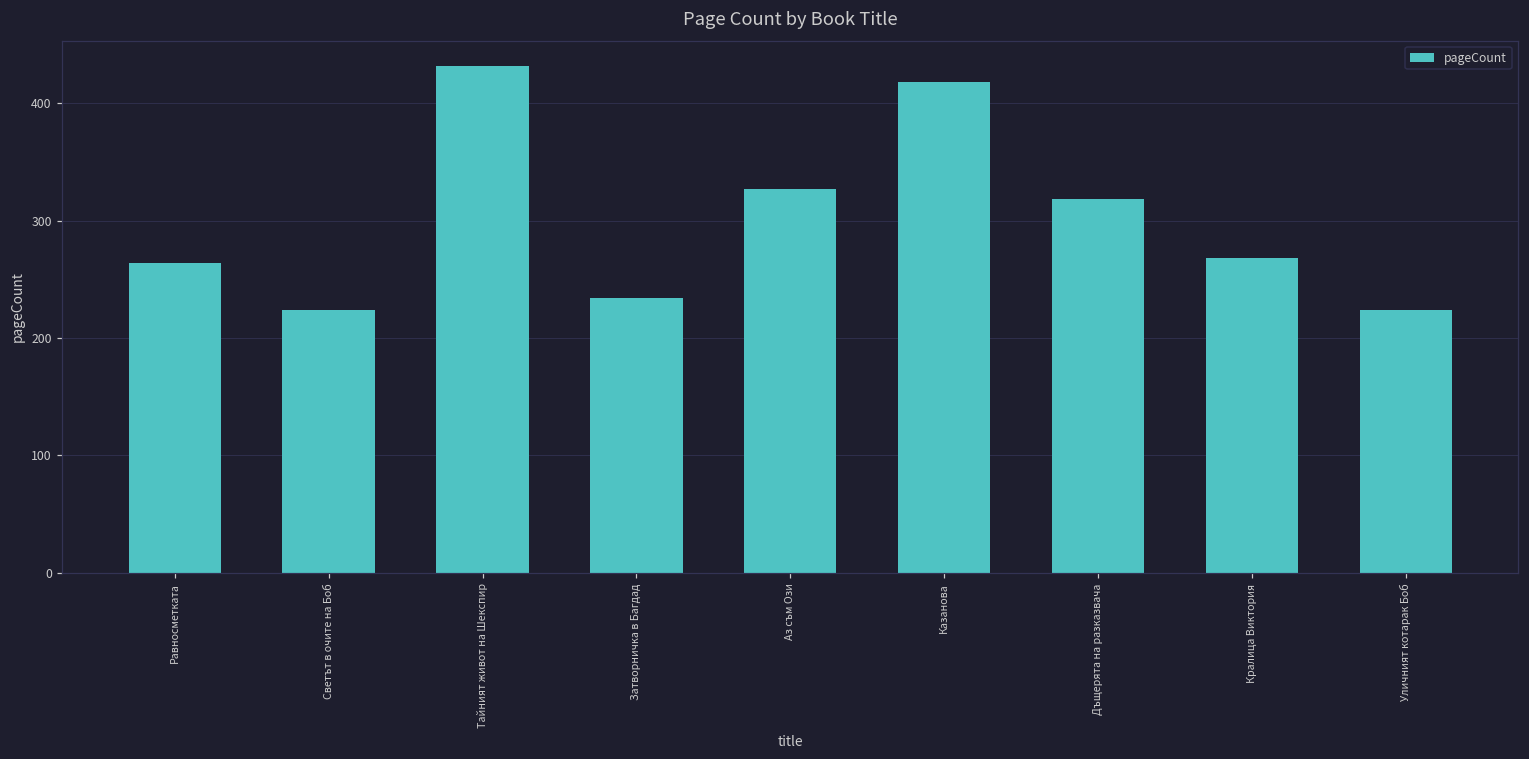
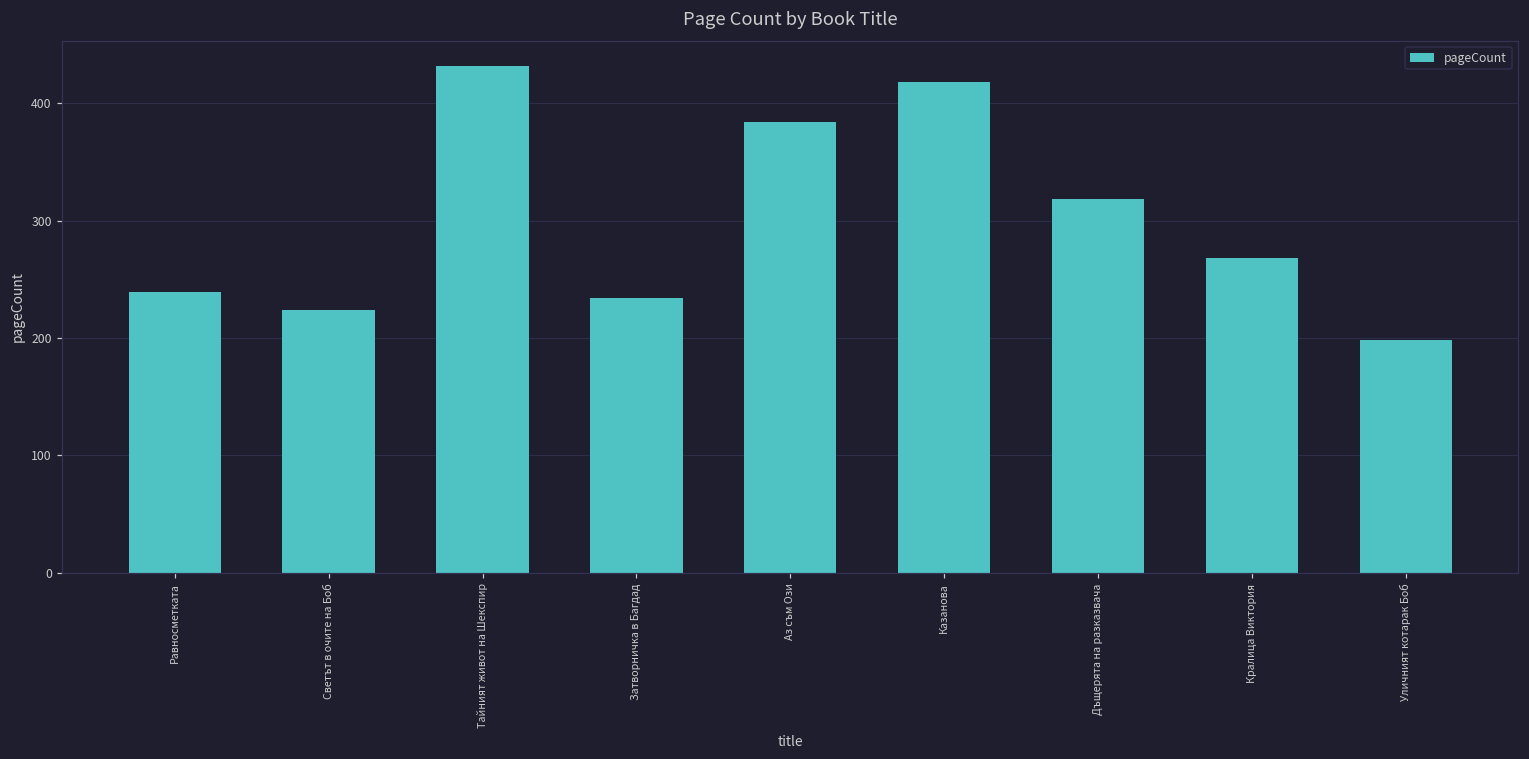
  {
-   "Равносметката": 264,
+   "Равносметката": 239,
    "Светът в очите на Боб": 224,
    "Тайният живот на Шекспир": 432,
    "Затворничка в Багдад": 234,
-   "Аз съм Ози": 327,
+   "Аз съм Ози": 384,
    "Казанова": 418,
    "Дъщерята на разказвача": 319,
    "Кралица Виктория": 268,
-   "Уличният котарак Боб": 224
+   "Уличният котарак Боб": 198
  }
